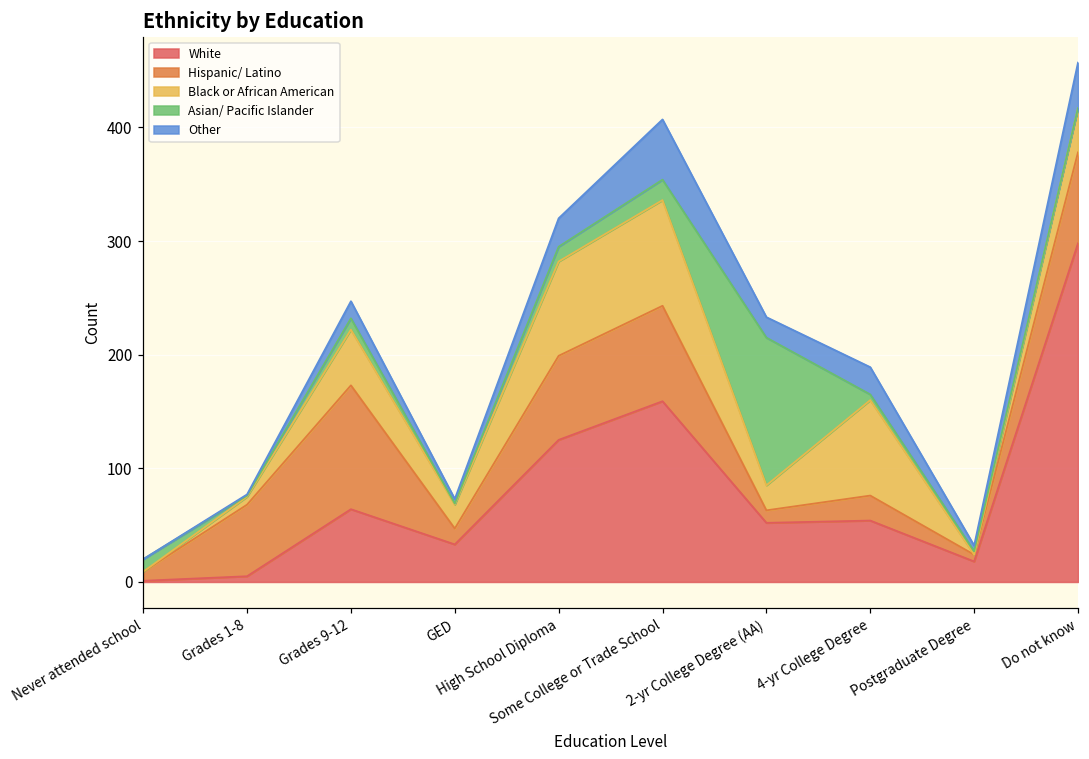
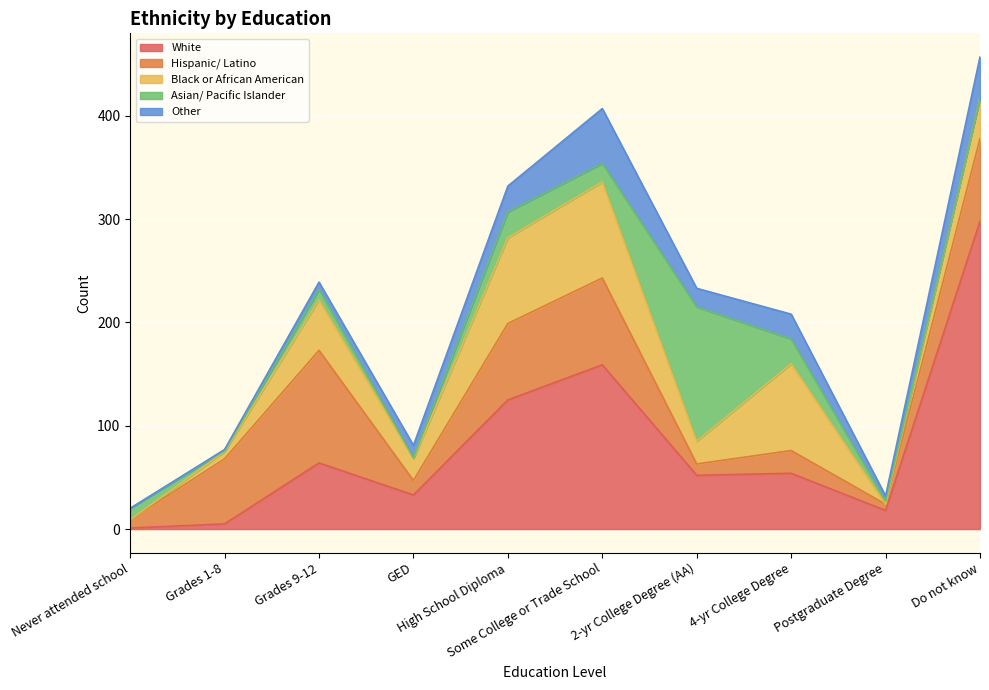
  {
    "Black or African American": {
      "Grades 9-12": 49,
      "High School Diploma": 83,
      "Some College or Trade School": 93,
      "2-yr College Degree (AA)": 22,
      "4-yr College Degree": 84
    },
    "Asian/ Pacific Islander": {
      "Grades 9-12": 10,
-     "High School Diploma": 13,
+     "High School Diploma": 25,
      "Some College or Trade School": 18,
      "2-yr College Degree (AA)": 130,
-     "4-yr College Degree": 5,
+     "4-yr College Degree": 24,
      "Postgraduate Degree": 3
    },
    "Other": {
-     "Grades 9-12": 15,
-     "GED": 4,
+     "Grades 9-12": 7,
+     "GED": 12,
      "High School Diploma": 25,
      "Some College or Trade School": 53,
      "2-yr College Degree (AA)": 18,
      "4-yr College Degree": 24,
      "Postgraduate Degree": 5,
      "Do not know": 40
    }
  }
